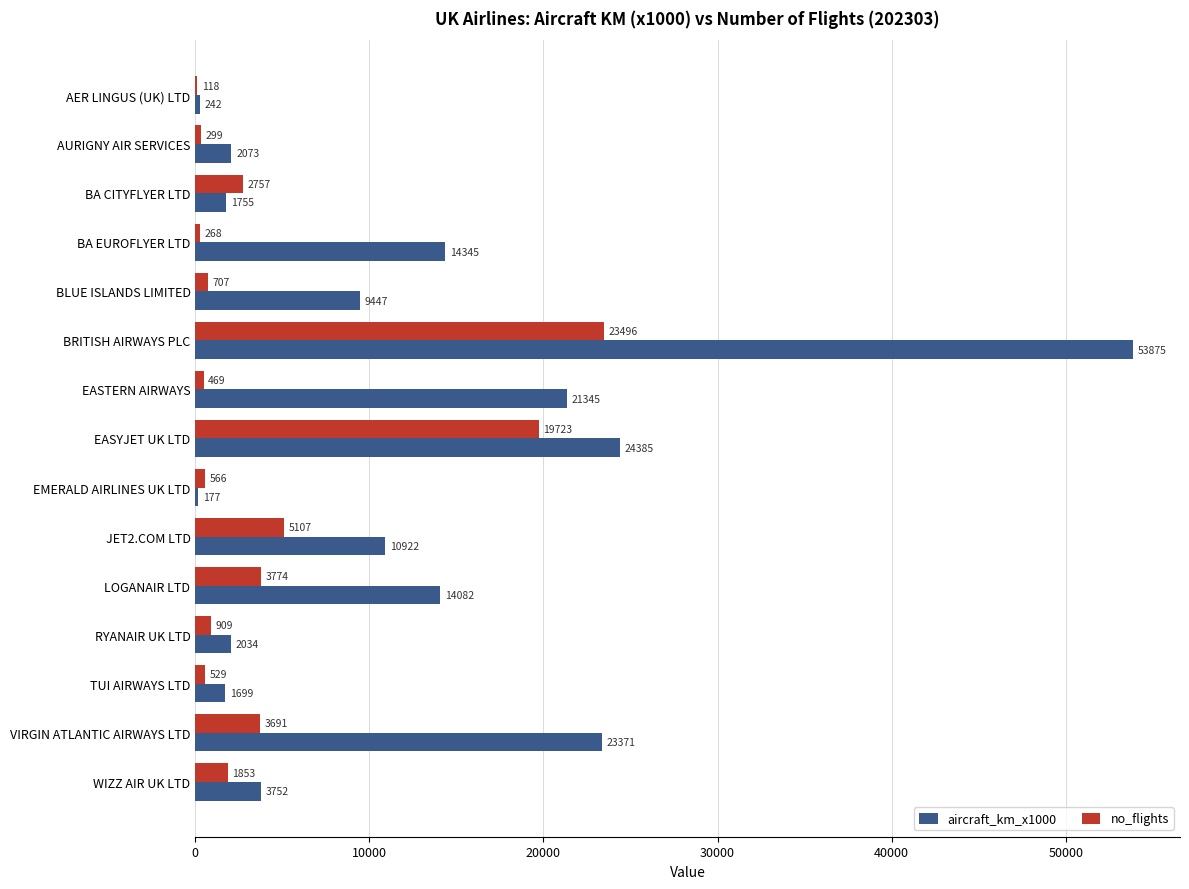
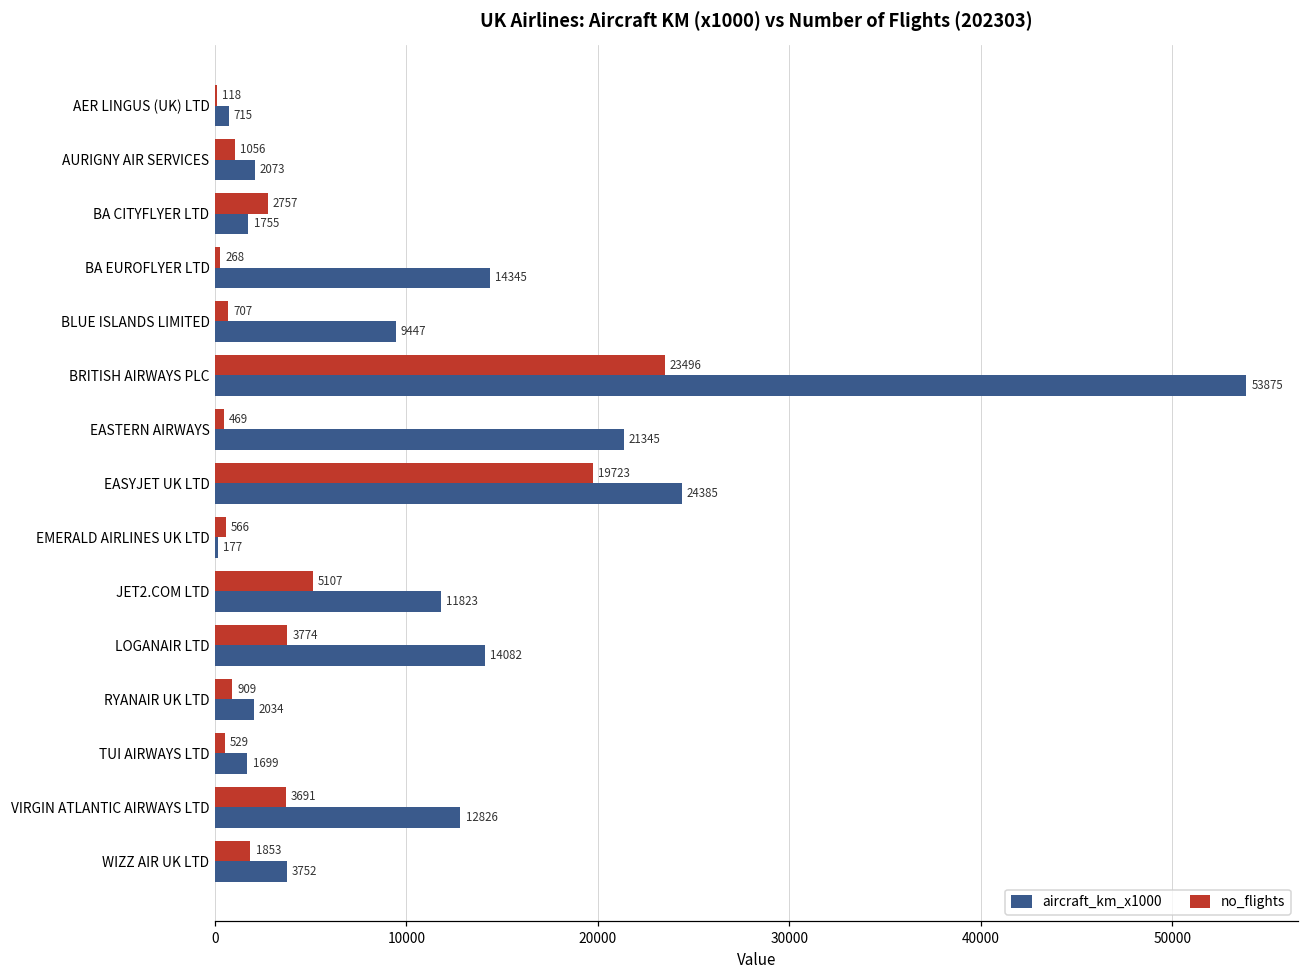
  {
    "aircraft_km_x1000": {
-     "AER LINGUS (UK) LTD": 242,
+     "AER LINGUS (UK) LTD": 715,
      "AURIGNY AIR SERVICES": 2073,
      "BA CITYFLYER LTD": 1755,
      "BA EUROFLYER LTD": 14345,
      "BLUE ISLANDS LIMITED": 9447,
      "BRITISH AIRWAYS PLC": 53875,
      "EASTERN AIRWAYS": 21345,
      "EASYJET UK LTD": 24385,
      "EMERALD AIRLINES UK LTD": 177,
-     "JET2.COM LTD": 10922,
+     "JET2.COM LTD": 11823,
      "LOGANAIR LTD": 14082,
      "RYANAIR UK LTD": 2034,
      "TUI AIRWAYS LTD": 1699,
-     "VIRGIN ATLANTIC AIRWAYS LTD": 23371,
+     "VIRGIN ATLANTIC AIRWAYS LTD": 12826,
      "WIZZ AIR UK LTD": 3752
    },
    "no_flights": {
      "AER LINGUS (UK) LTD": 118,
-     "AURIGNY AIR SERVICES": 299,
+     "AURIGNY AIR SERVICES": 1056,
      "BA CITYFLYER LTD": 2757,
      "BA EUROFLYER LTD": 268,
      "BLUE ISLANDS LIMITED": 707,
      "BRITISH AIRWAYS PLC": 23496,
      "EASTERN AIRWAYS": 469,
      "EASYJET UK LTD": 19723,
      "EMERALD AIRLINES UK LTD": 566,
      "JET2.COM LTD": 5107,
      "LOGANAIR LTD": 3774,
      "RYANAIR UK LTD": 909,
      "TUI AIRWAYS LTD": 529,
      "VIRGIN ATLANTIC AIRWAYS LTD": 3691,
      "WIZZ AIR UK LTD": 1853
    }
  }
